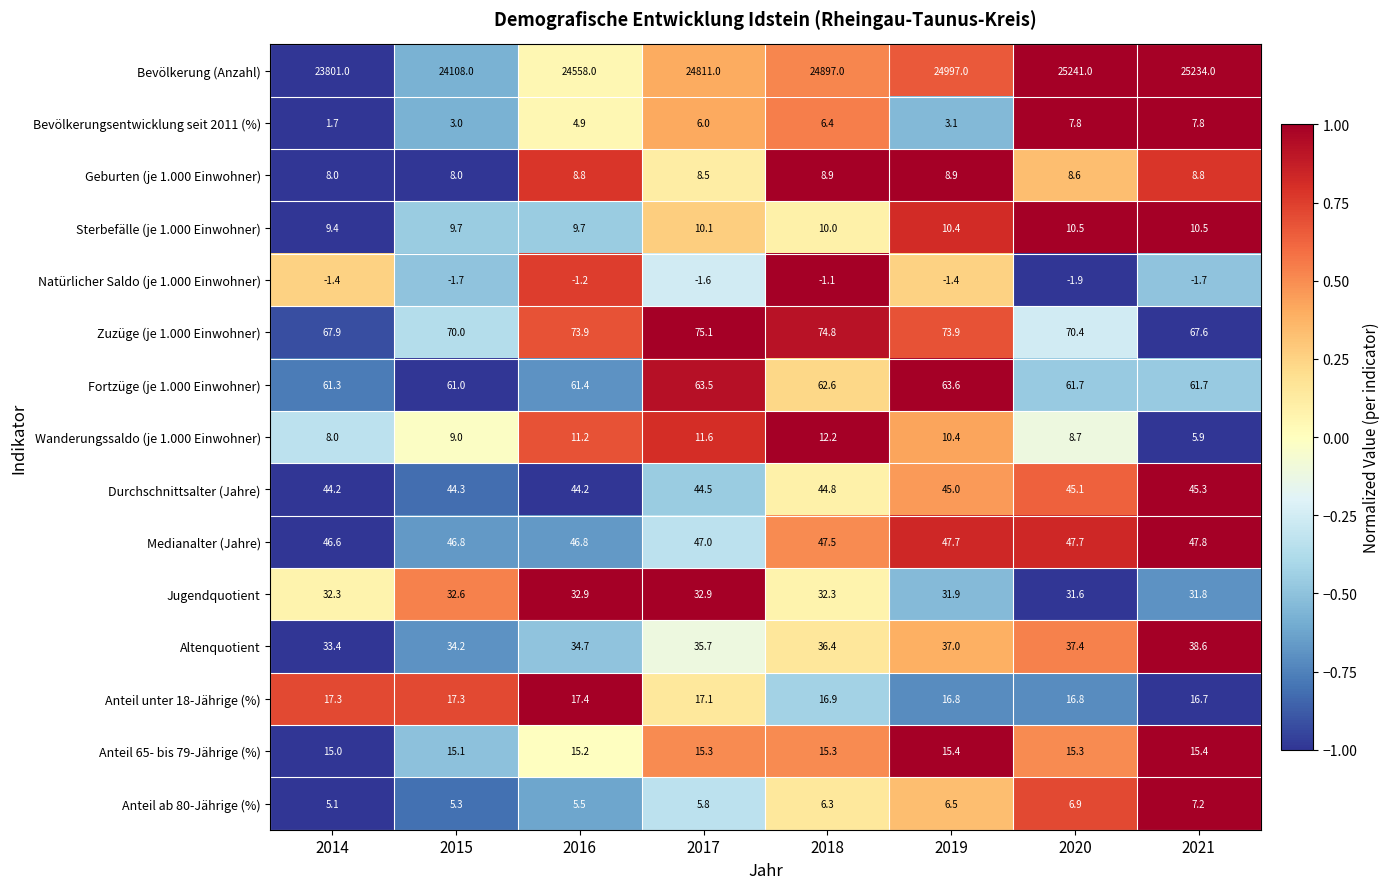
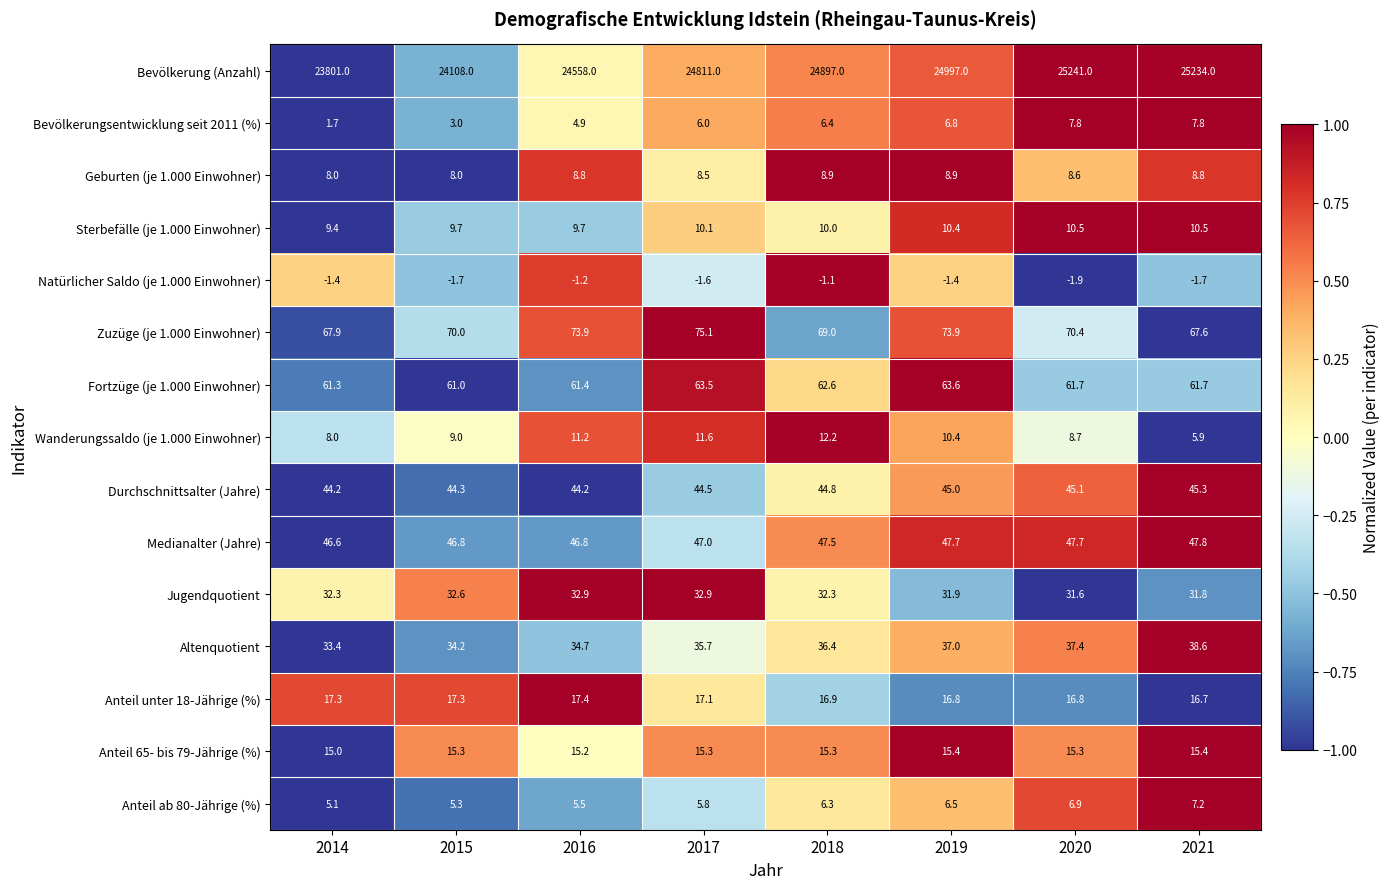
  {
    "Bevölkerung (Anzahl)": {
      "2014": 23801.0,
      "2015": 24108.0,
      "2016": 24558.0,
      "2017": 24811.0,
      "2018": 24897.0,
      "2019": 24997.0,
      "2020": 25241.0,
      "2021": 25234.0
    },
    "Bevölkerungsentwicklung seit 2011 (%)": {
      "2014": 1.7,
      "2015": 3.0,
      "2016": 4.9,
      "2017": 6.0,
      "2018": 6.4,
-     "2019": 3.1,
+     "2019": 6.8,
      "2020": 7.8,
      "2021": 7.8
    },
    "Geburten (je 1.000 Einwohner)": {
      "2014": 8.0,
      "2015": 8.0,
      "2016": 8.8,
      "2017": 8.5,
      "2018": 8.9,
      "2019": 8.9,
      "2020": 8.6,
      "2021": 8.8
    },
    "Sterbefälle (je 1.000 Einwohner)": {
      "2014": 9.4,
      "2015": 9.7,
      "2016": 9.7,
      "2017": 10.1,
      "2018": 10.0,
      "2019": 10.4,
      "2020": 10.5,
      "2021": 10.5
    },
    "Natürlicher Saldo (je 1.000 Einwohner)": {
      "2014": -1.4,
      "2015": -1.7,
      "2016": -1.2,
      "2017": -1.6,
      "2018": -1.1,
      "2019": -1.4,
      "2020": -1.9,
      "2021": -1.7
    },
    "Zuzüge (je 1.000 Einwohner)": {
      "2014": 67.9,
      "2015": 70.0,
      "2016": 73.9,
      "2017": 75.1,
-     "2018": 74.8,
+     "2018": 69.0,
      "2019": 73.9,
      "2020": 70.4,
      "2021": 67.6
    },
    "Fortzüge (je 1.000 Einwohner)": {
      "2014": 61.3,
      "2015": 61.0,
      "2016": 61.4,
      "2017": 63.5,
      "2018": 62.6,
      "2019": 63.6,
      "2020": 61.7,
      "2021": 61.7
    },
    "Wanderungssaldo (je 1.000 Einwohner)": {
      "2014": 8.0,
      "2015": 9.0,
      "2016": 11.2,
      "2017": 11.6,
      "2018": 12.2,
      "2019": 10.4,
      "2020": 8.7,
      "2021": 5.9
    },
    "Durchschnittsalter (Jahre)": {
      "2014": 44.2,
      "2015": 44.3,
      "2016": 44.2,
      "2017": 44.5,
      "2018": 44.8,
      "2019": 45.0,
      "2020": 45.1,
      "2021": 45.3
    },
    "Medianalter (Jahre)": {
      "2014": 46.6,
      "2015": 46.8,
      "2016": 46.8,
      "2017": 47.0,
      "2018": 47.5,
      "2019": 47.7,
      "2020": 47.7,
      "2021": 47.8
    },
    "Jugendquotient": {
      "2014": 32.3,
      "2015": 32.6,
      "2016": 32.9,
      "2017": 32.9,
      "2018": 32.3,
      "2019": 31.9,
      "2020": 31.6,
      "2021": 31.8
    },
    "Altenquotient": {
      "2014": 33.4,
      "2015": 34.2,
      "2016": 34.7,
      "2017": 35.7,
      "2018": 36.4,
      "2019": 37.0,
      "2020": 37.4,
      "2021": 38.6
    },
    "Anteil unter 18-Jährige (%)": {
      "2014": 17.3,
      "2015": 17.3,
      "2016": 17.4,
      "2017": 17.1,
      "2018": 16.9,
      "2019": 16.8,
      "2020": 16.8,
      "2021": 16.7
    },
    "Anteil 65- bis 79-Jährige (%)": {
      "2014": 15.0,
-     "2015": 15.1,
+     "2015": 15.3,
      "2016": 15.2,
      "2017": 15.3,
      "2018": 15.3,
      "2019": 15.4,
      "2020": 15.3,
      "2021": 15.4
    },
    "Anteil ab 80-Jährige (%)": {
      "2014": 5.1,
      "2015": 5.3,
      "2016": 5.5,
      "2017": 5.8,
      "2018": 6.3,
      "2019": 6.5,
      "2020": 6.9,
      "2021": 7.2
    }
  }
